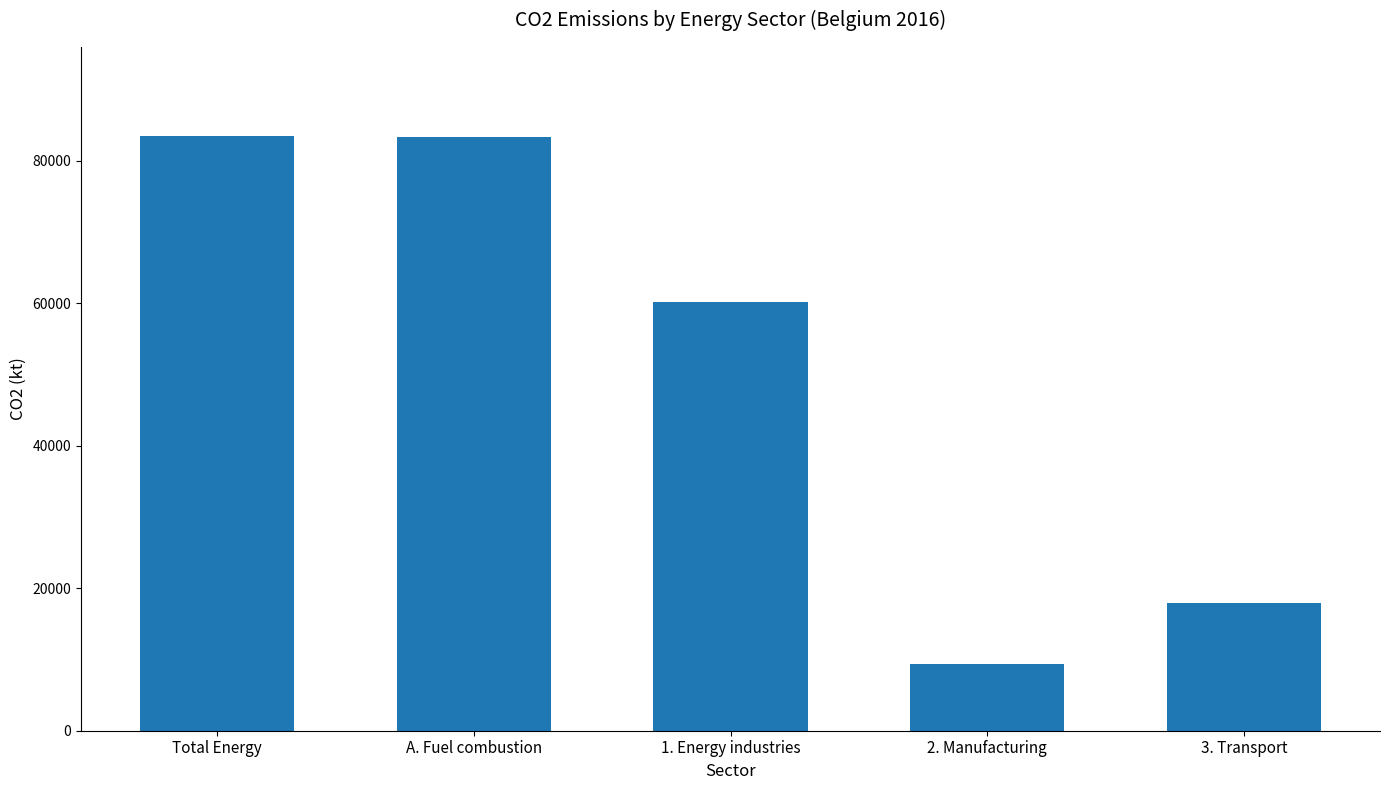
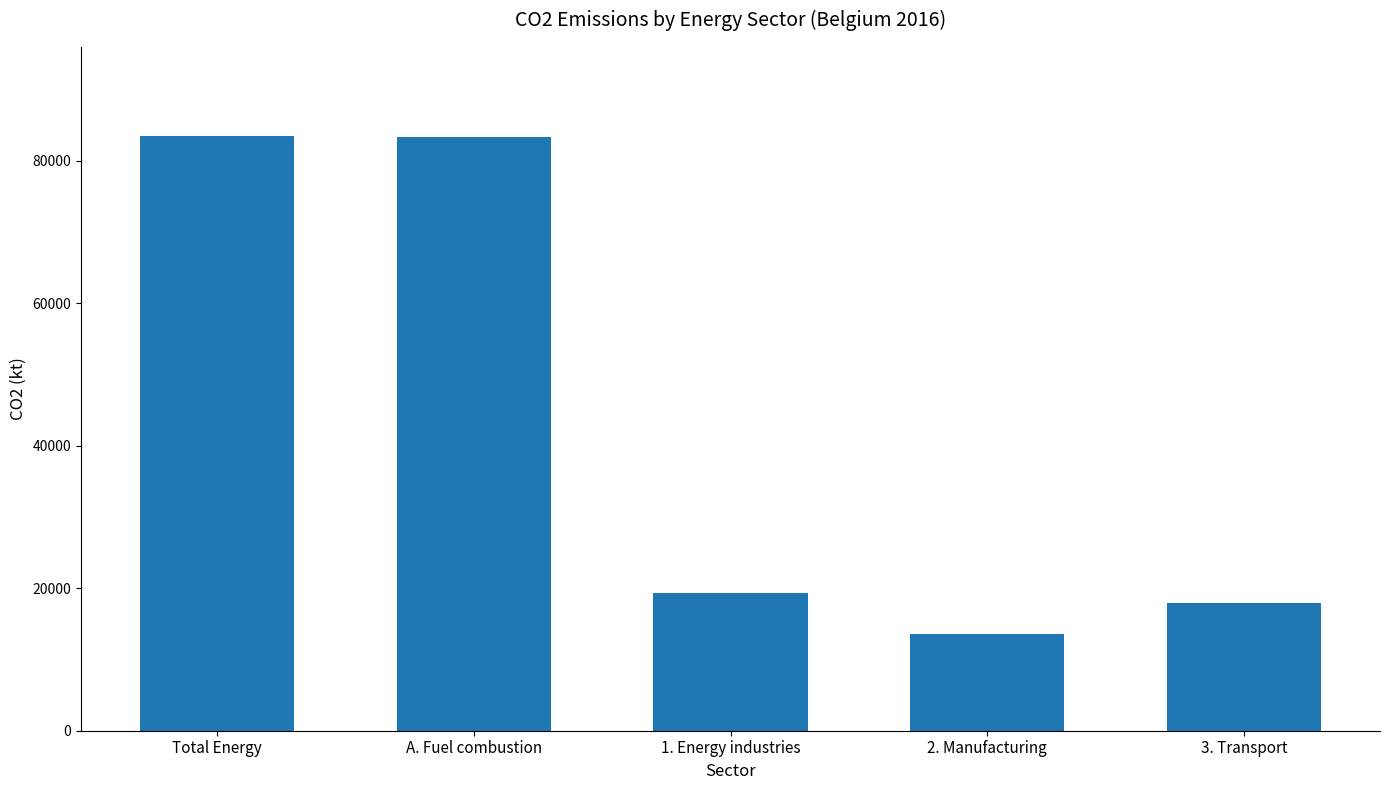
  {
    "Total Energy": 83000,
    "A. Fuel combustion": 83000,
-   "1. Energy industries": 60000,
-   "2. Manufacturing": 9000,
+   "1. Energy industries": 19000,
+   "2. Manufacturing": 14000,
    "3. Transport": 18000
  }
